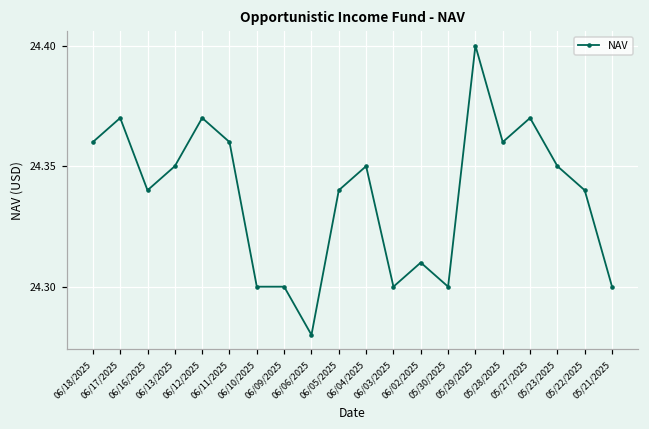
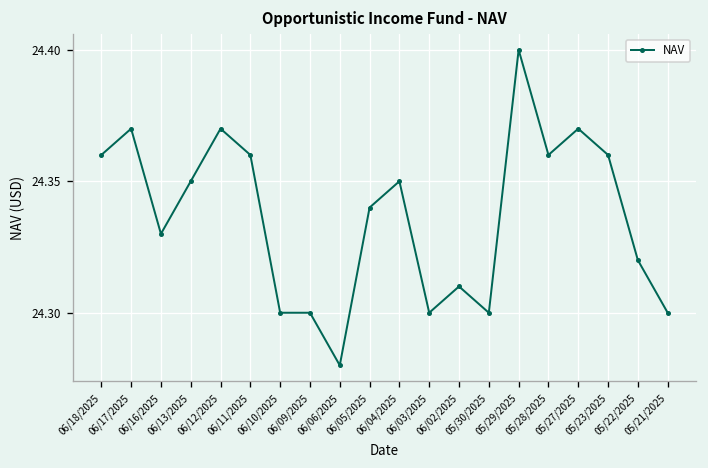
  {
    "06/18/2025": 24.36,
    "06/17/2025": 24.37,
-   "06/16/2025": 24.34,
+   "06/16/2025": 24.33,
    "06/13/2025": 24.35,
    "06/12/2025": 24.37,
    "06/11/2025": 24.36,
    "06/10/2025": 24.30,
    "06/09/2025": 24.30,
    "06/06/2025": 24.28,
    "06/05/2025": 24.34,
    "06/04/2025": 24.35,
    "06/03/2025": 24.30,
    "06/02/2025": 24.31,
    "05/30/2025": 24.30,
    "05/29/2025": 24.40,
    "05/28/2025": 24.36,
    "05/27/2025": 24.37,
-   "05/23/2025": 24.35,
-   "05/22/2025": 24.34,
+   "05/23/2025": 24.36,
+   "05/22/2025": 24.32,
    "05/21/2025": 24.30
  }
